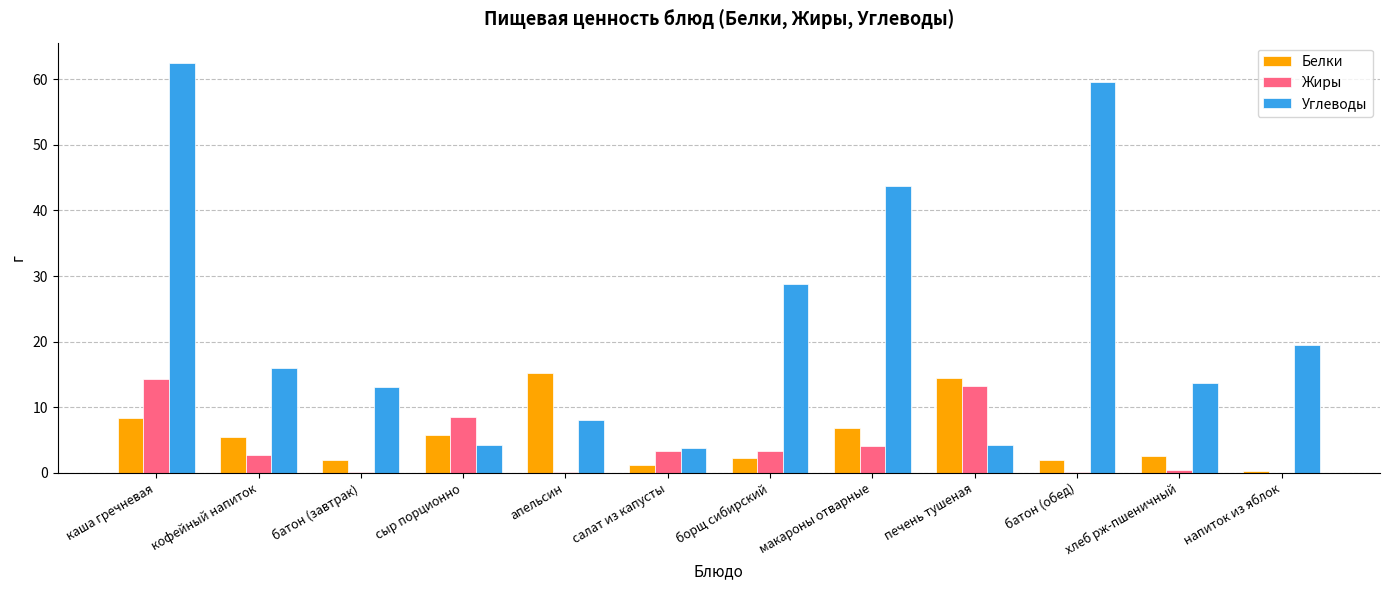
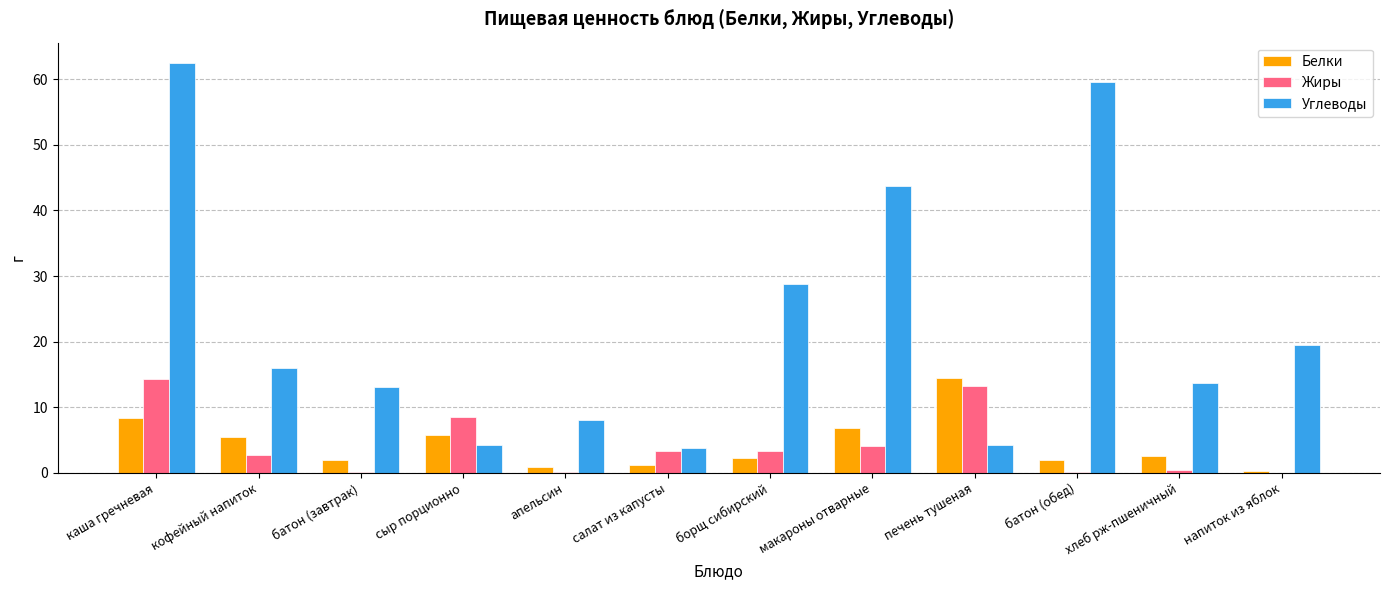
  {
    "Белки": {
      "каша гречневая": 8,
      "кофейный напиток": 5,
      "батон (завтрак)": 2,
      "сыр порционно": 6,
-     "апельсин": 15,
+     "апельсин": 1,
      "салат из капусты": 1,
      "борщ сибирский": 2,
      "макароны отварные": 7,
      "печень тушеная": 14,
      "батон (обед)": 2,
      "хлеб рж-пшеничный": 3
    },
    "Жиры": {
      "каша гречневая": 14,
      "кофейный напиток": 3,
      "сыр порционно": 9,
      "салат из капусты": 3,
      "борщ сибирский": 3,
      "макароны отварные": 4,
      "печень тушеная": 13,
      "хлеб рж-пшеничный": 0,
      "напиток из яблок": 0
    },
    "Углеводы": {
      "каша гречневая": 62,
      "кофейный напиток": 16,
      "батон (завтрак)": 13,
      "сыр порционно": 4,
      "апельсин": 8,
      "салат из капусты": 4,
      "борщ сибирский": 29,
      "макароны отварные": 44,
      "печень тушеная": 4,
      "батон (обед)": 60,
      "хлеб рж-пшеничный": 14,
      "напиток из яблок": 19
    }
  }
